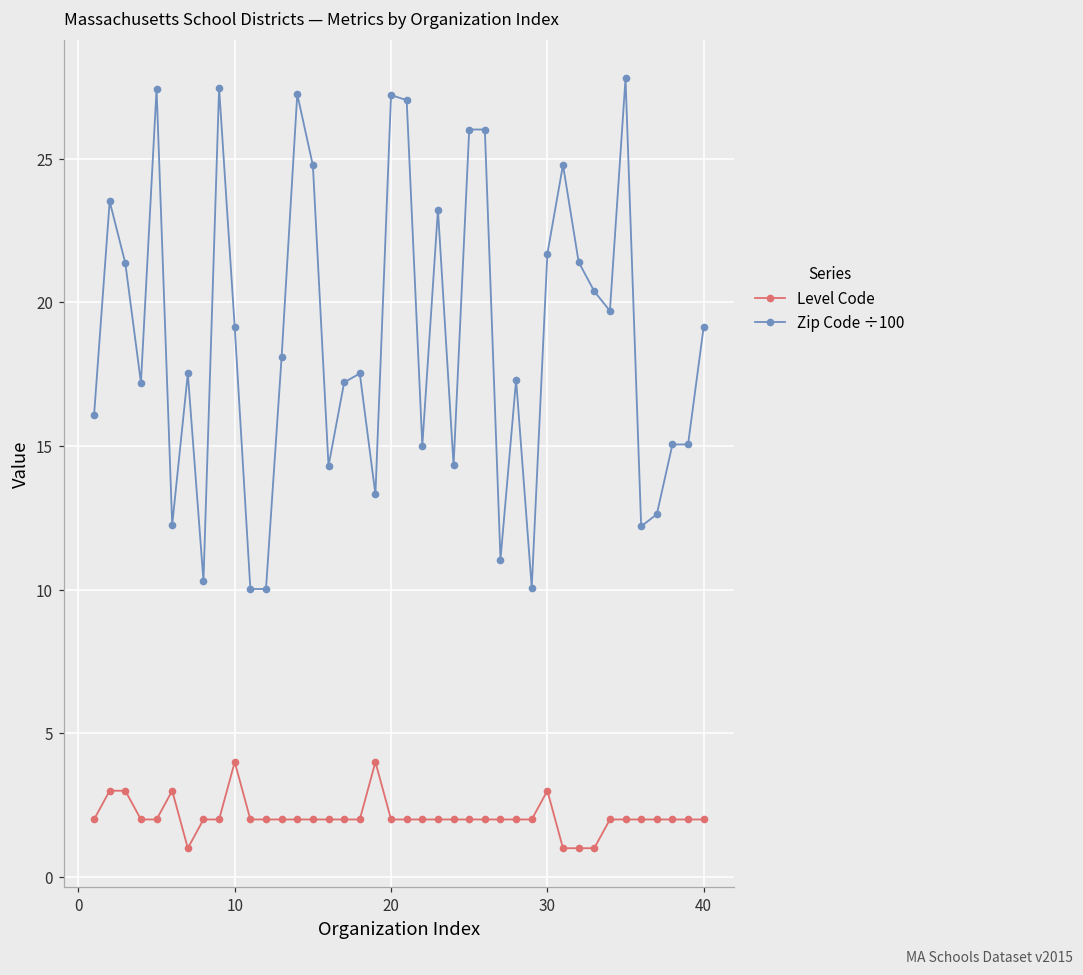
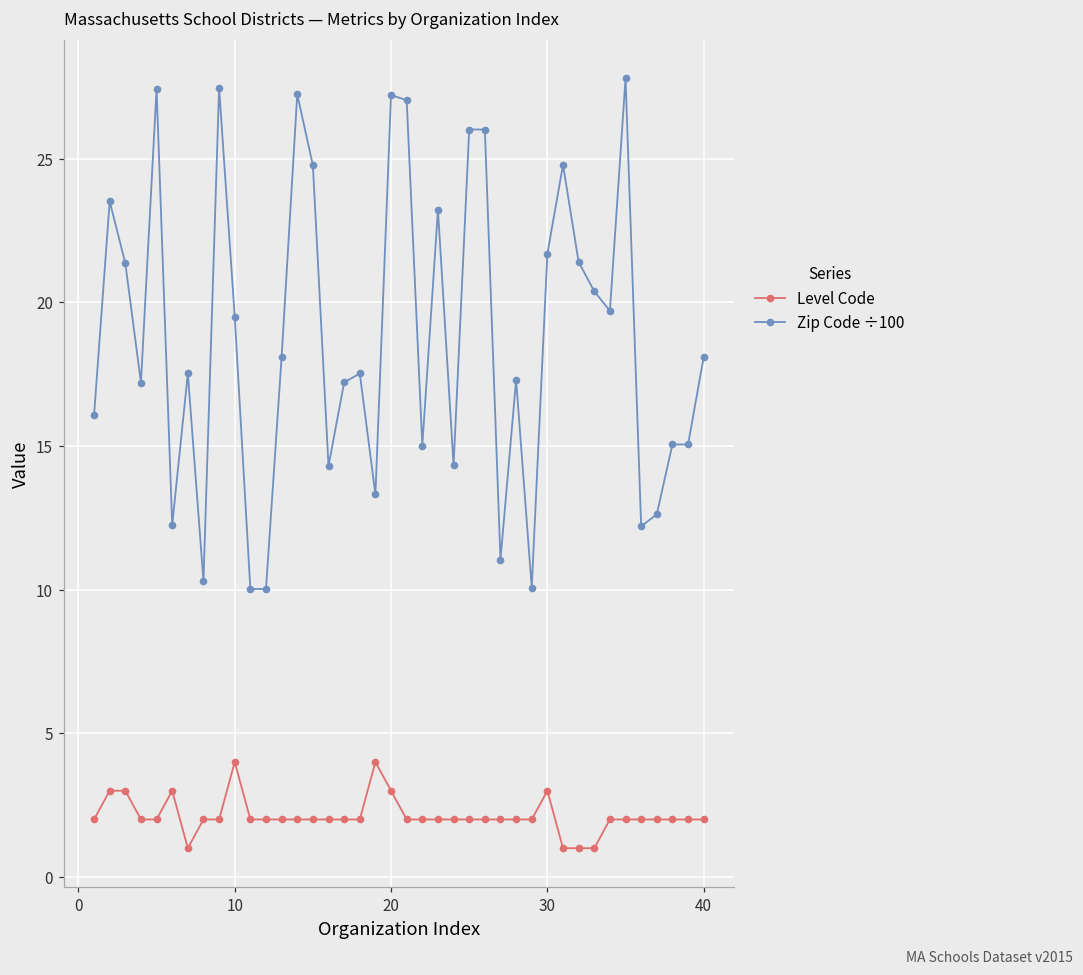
  {
    "Level Code": {
      "10": 4,
-     "20": 2,
+     "20": 3,
      "30": 3,
      "40": 2
    },
    "Zip Code ÷100": {
-     "10": 19.1,
+     "10": 19.5,
      "20": 27.2,
      "30": 21.7,
-     "40": 19.2
+     "40": 18.1
    }
  }
